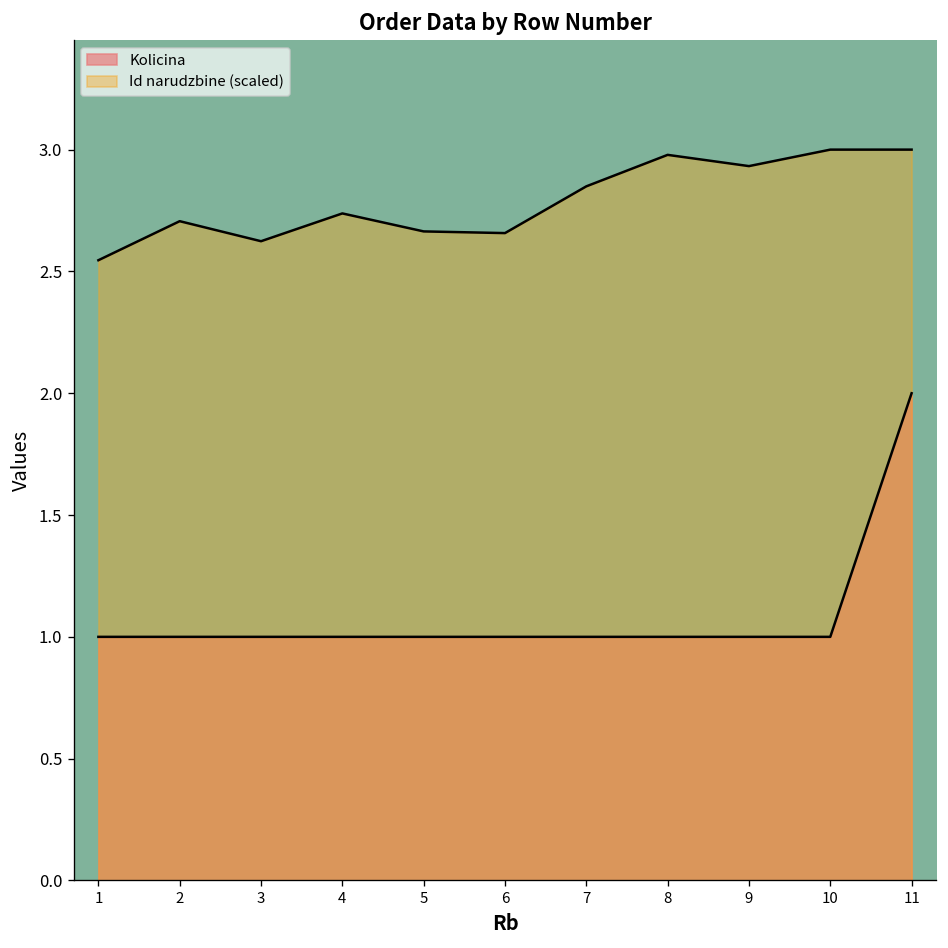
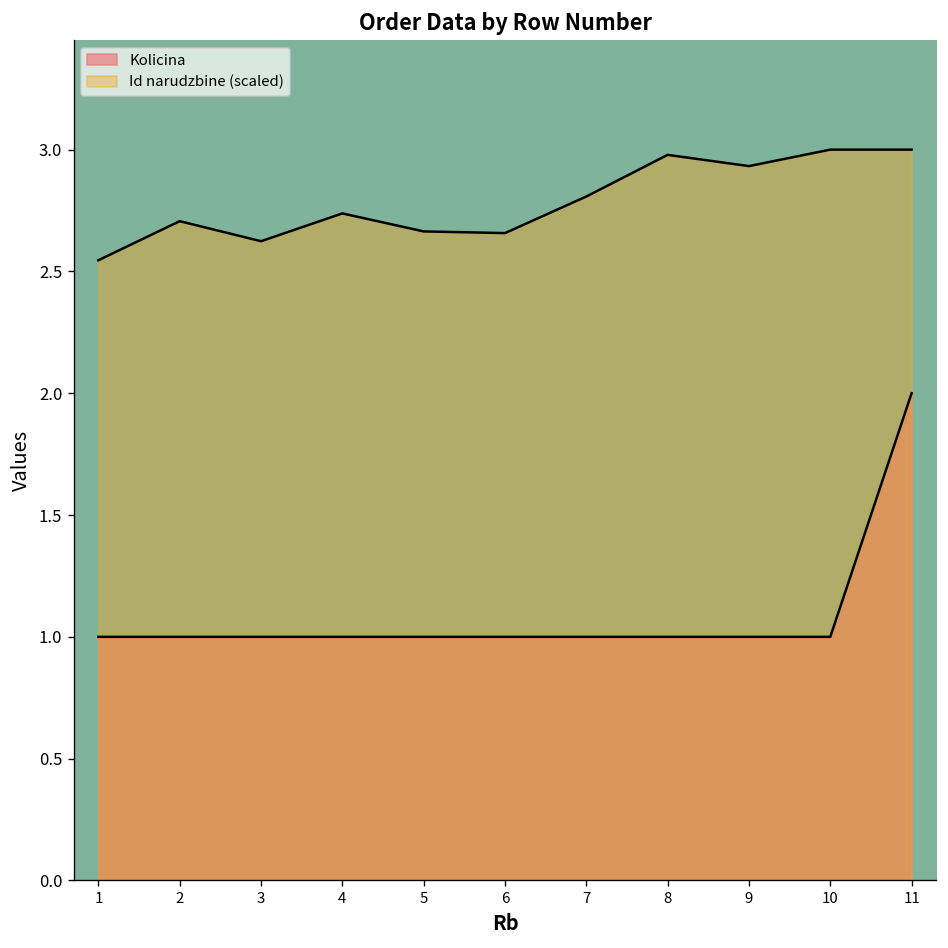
  {
    "Kolicina": {
      "1": 1.00,
      "2": 1.00,
      "3": 1.00,
      "4": 1.00,
      "5": 1.00,
      "6": 1.00,
      "7": 1.00,
      "8": 1.00,
      "9": 1.00,
      "10": 1.00,
      "11": 2.00
    },
    "Id narudzbine (scaled)": {
      "1": 2.55,
      "2": 2.71,
      "3": 2.62,
      "4": 2.74,
      "5": 2.66,
      "6": 2.66,
-     "7": 2.85,
+     "7": 2.81,
      "8": 2.98,
      "9": 2.93,
      "10": 3.00,
      "11": 3.00
    }
  }
